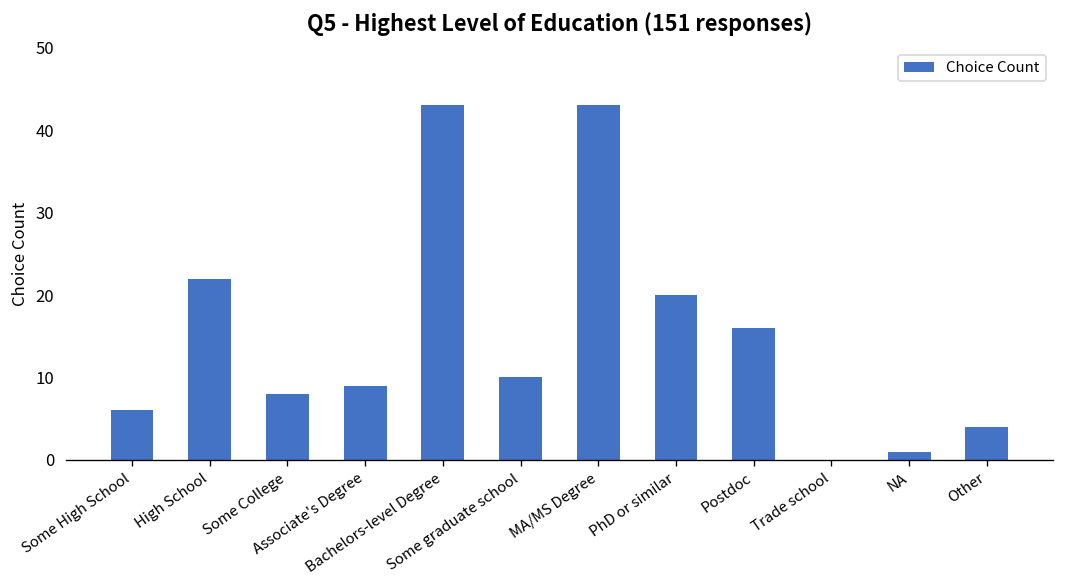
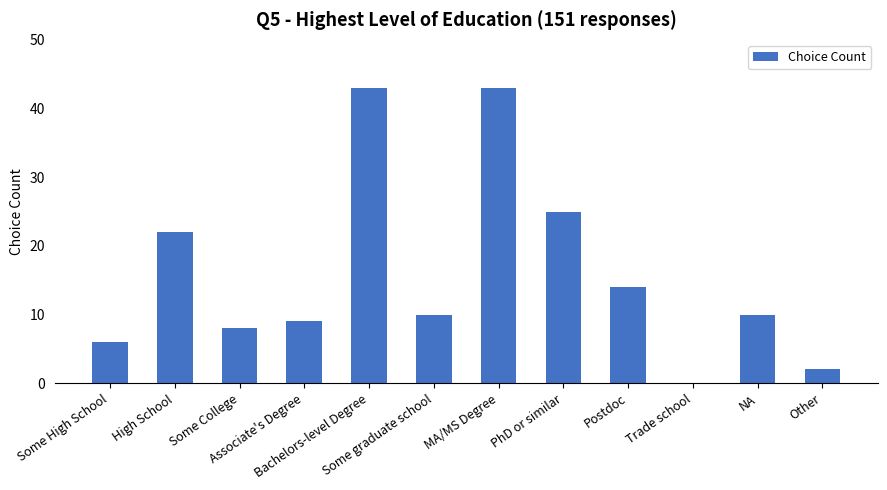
  {
    "Some High School": 6,
    "High School": 22,
    "Some College": 8,
    "Associate's Degree": 9,
    "Bachelors-level Degree": 43,
    "Some graduate school": 10,
    "MA/MS Degree": 43,
-   "PhD or similar": 20,
-   "Postdoc": 16,
+   "PhD or similar": 25,
+   "Postdoc": 14,
    "Trade school": 0,
-   "NA": 1,
-   "Other": 4
+   "NA": 10,
+   "Other": 2
  }
